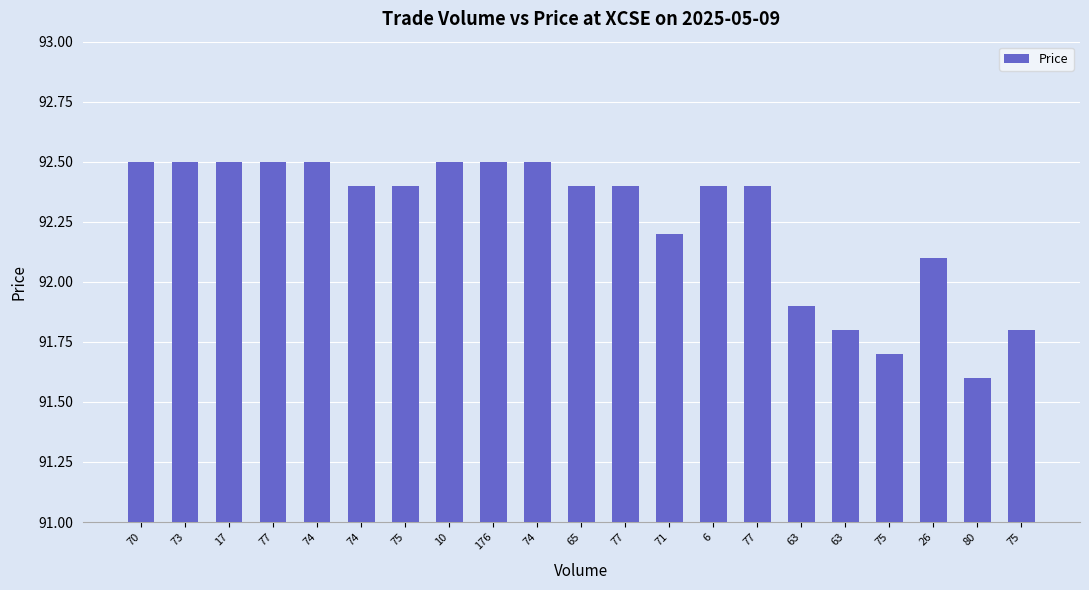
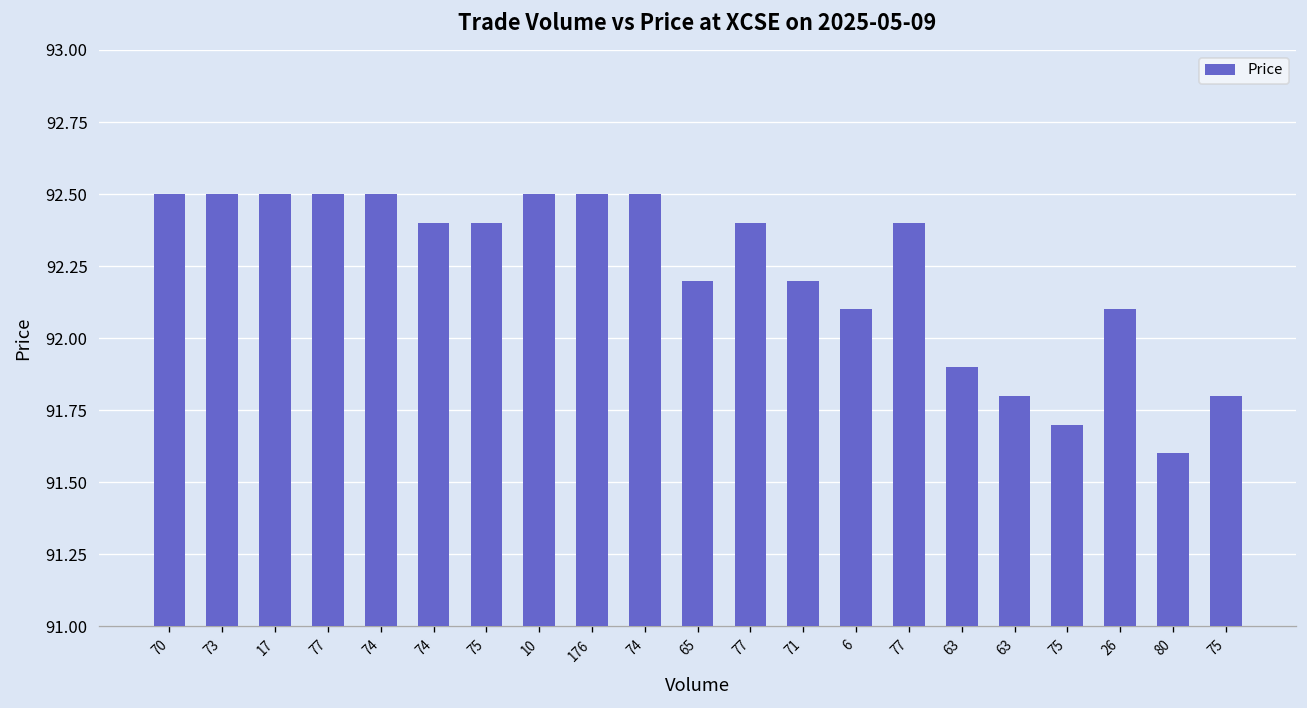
  {
    "70": 92.5,
    "73": 92.5,
    "17": 92.5,
    "10": 92.5,
    "176": 92.5,
-   "65": 92.4,
+   "65": 92.2,
    "71": 92.2,
-   "6": 92.4,
+   "6": 92.1,
    "26": 92.1,
    "80": 91.6
  }
